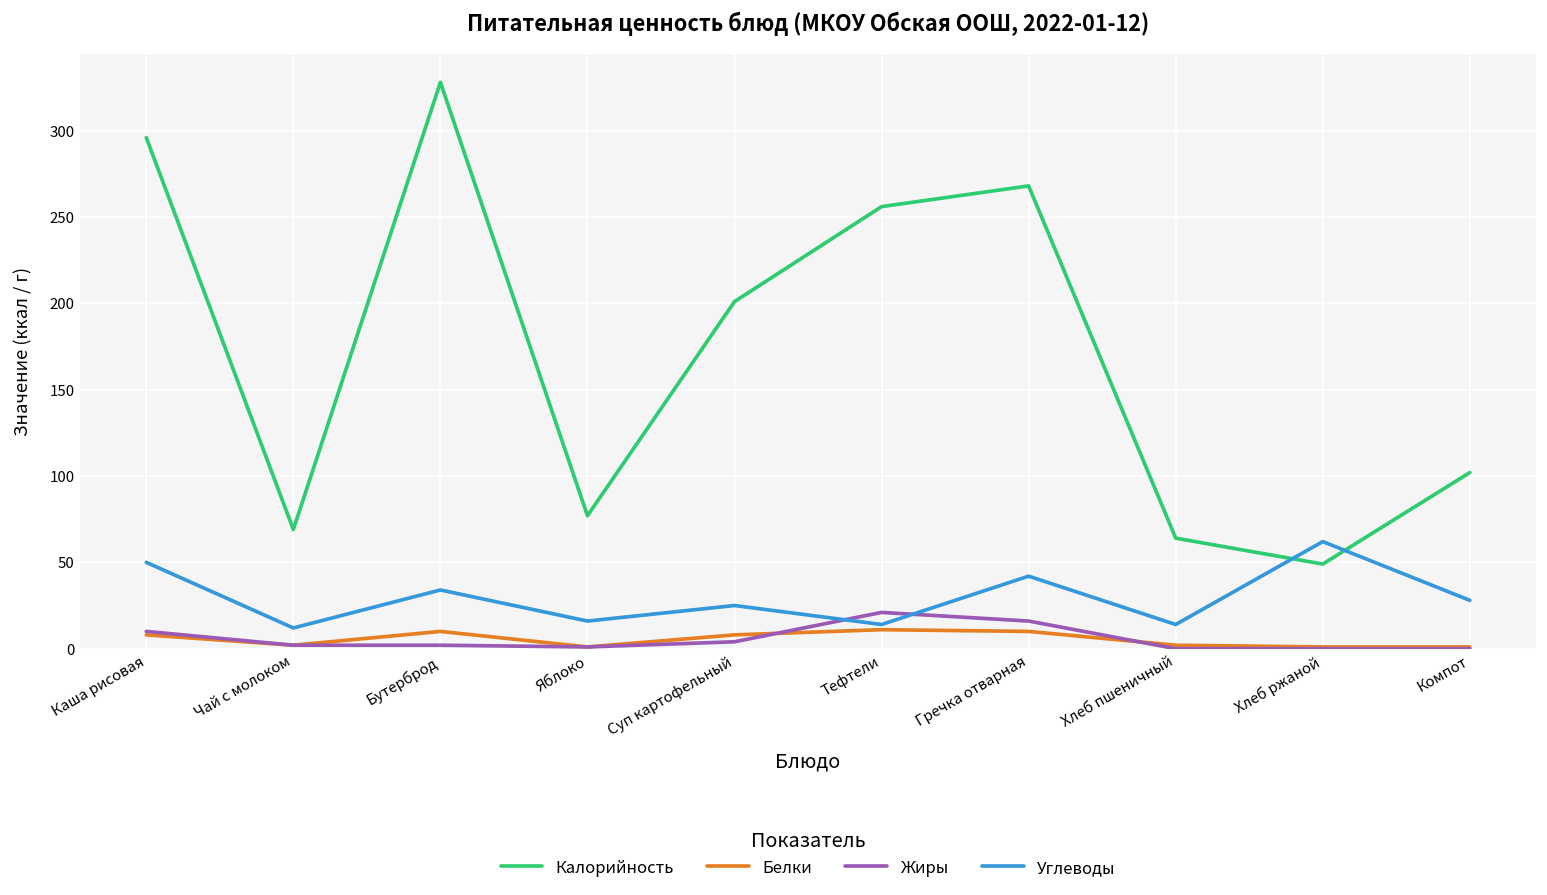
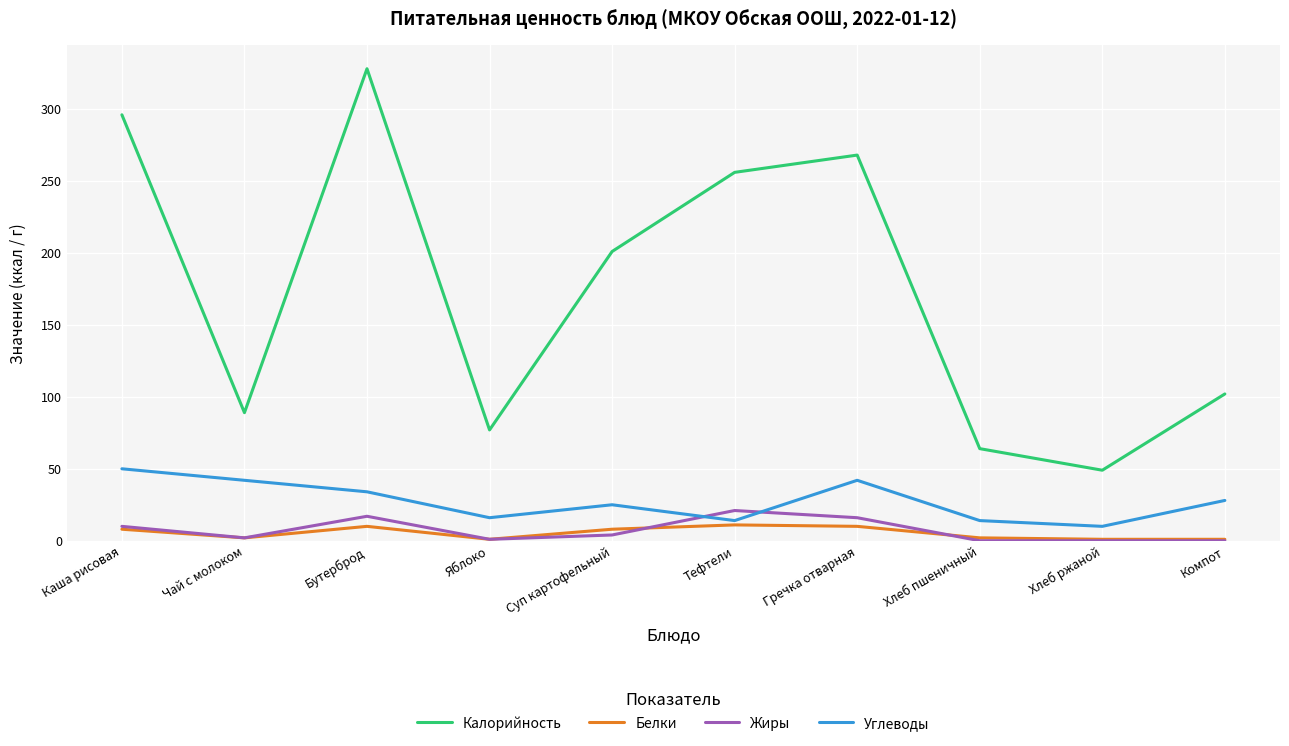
  {
    "Калорийность": {
      "Каша рисовая": 296,
-     "Чай с молоком": 69,
+     "Чай с молоком": 89,
      "Бутерброд": 328,
      "Яблоко": 77,
      "Суп картофельный": 201,
      "Тефтели": 256,
      "Гречка отварная": 268,
      "Хлеб пшеничный": 64,
      "Хлеб ржаной": 49,
      "Компот": 102
    },
    "Белки": {
      "Каша рисовая": 8,
      "Бутерброд": 10,
      "Суп картофельный": 8,
      "Тефтели": 11,
      "Гречка отварная": 10,
      "Хлеб пшеничный": 2
    },
    "Жиры": {
      "Каша рисовая": 10,
-     "Бутерброд": 2,
+     "Бутерброд": 17,
      "Суп картофельный": 4,
      "Тефтели": 21,
      "Гречка отварная": 16,
      "Хлеб пшеничный": 0
    },
    "Углеводы": {
      "Каша рисовая": 50,
-     "Чай с молоком": 12,
+     "Чай с молоком": 42,
      "Бутерброд": 34,
      "Яблоко": 16,
      "Суп картофельный": 25,
      "Тефтели": 14,
      "Гречка отварная": 42,
      "Хлеб пшеничный": 14,
-     "Хлеб ржаной": 62,
+     "Хлеб ржаной": 10,
      "Компот": 28
    }
  }
